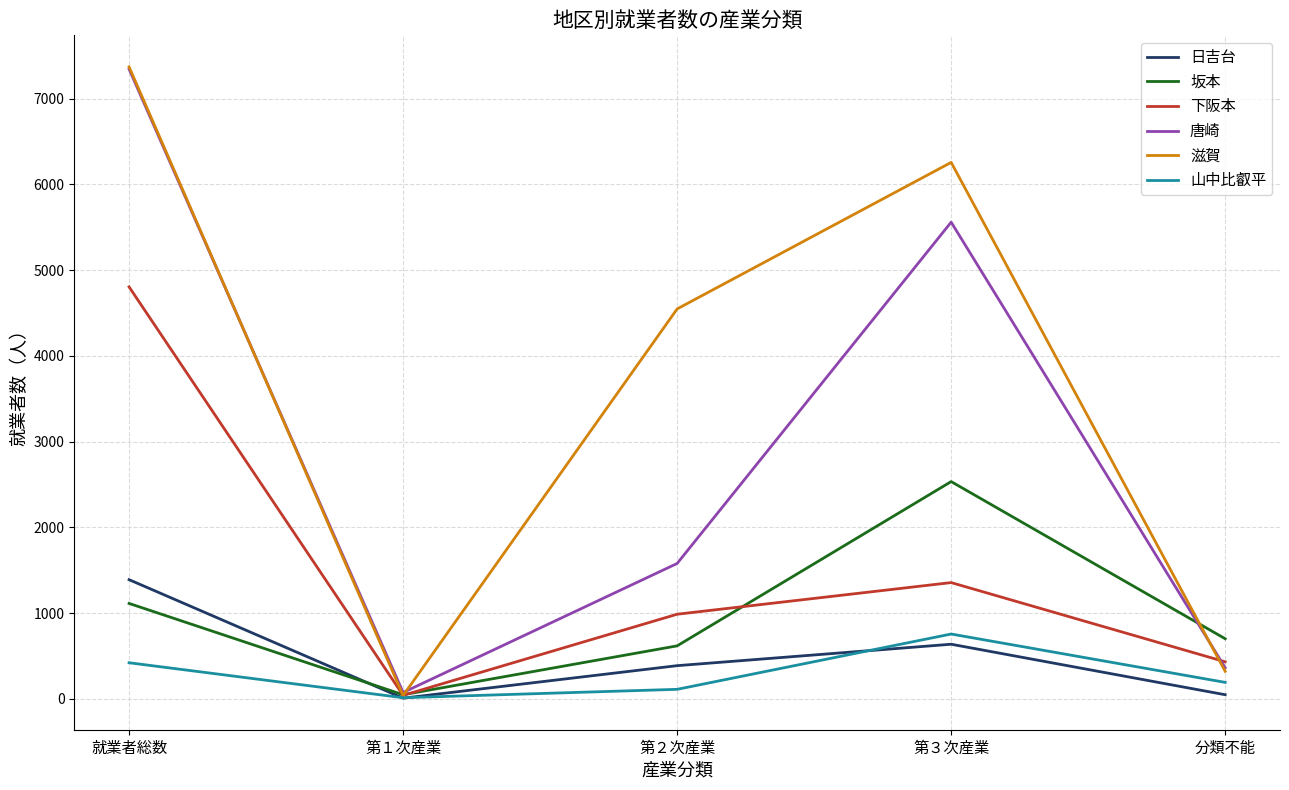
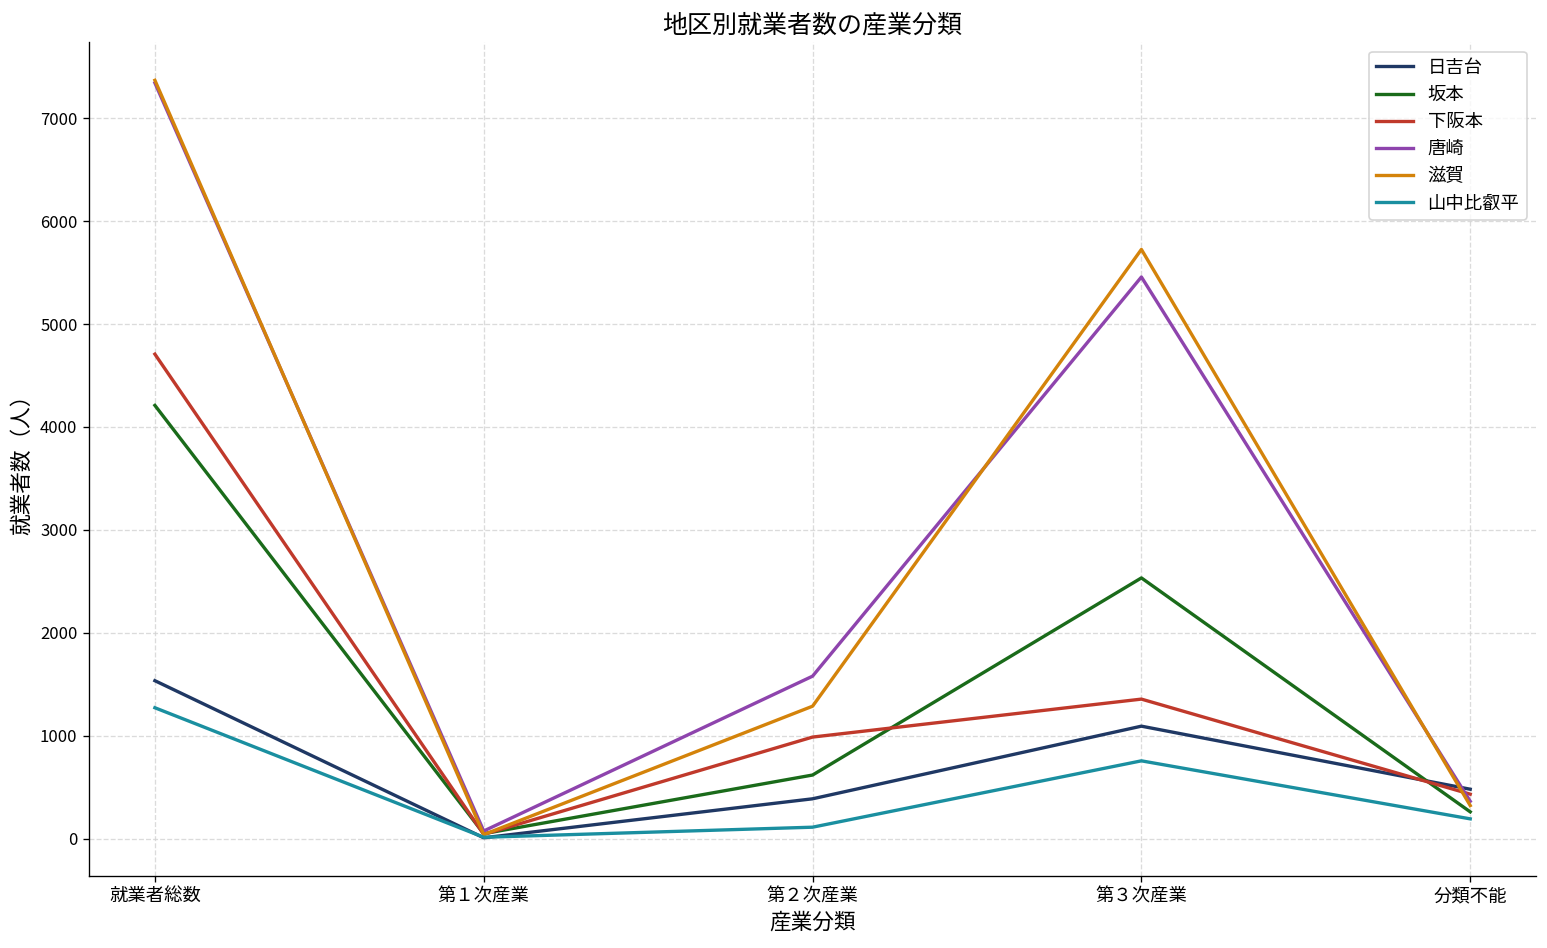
  {
    "日吉台": {
-     "就業者総数": 1400,
+     "就業者総数": 1500,
      "第２次産業": 400,
-     "第３次産業": 600,
-     "分類不能": 0
+     "第３次産業": 1100,
+     "分類不能": 500
    },
    "坂本": {
-     "就業者総数": 1100,
+     "就業者総数": 4200,
      "第２次産業": 600,
      "第３次産業": 2500,
-     "分類不能": 700
+     "分類不能": 300
    },
    "下阪本": {
-     "就業者総数": 4800,
+     "就業者総数": 4700,
      "第２次産業": 1000,
      "第３次産業": 1400,
      "分類不能": 400
    },
    "唐崎": {
      "第２次産業": 1600,
-     "第３次産業": 5600,
+     "第３次産業": 5500,
      "分類不能": 400
    },
    "滋賀": {
-     "第２次産業": 4500,
-     "第３次産業": 6300,
+     "第２次産業": 1300,
+     "第３次産業": 5700,
      "分類不能": 300
    },
    "山中比叡平": {
-     "就業者総数": 400,
+     "就業者総数": 1300,
      "第２次産業": 100,
      "第３次産業": 800,
      "分類不能": 200
    }
  }
